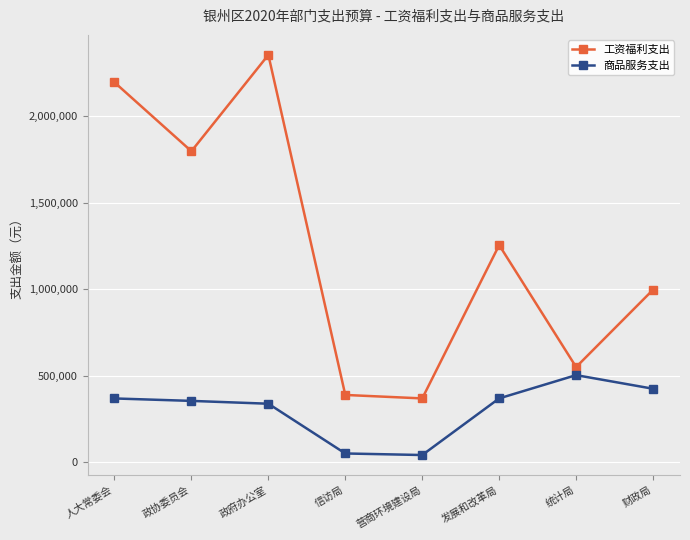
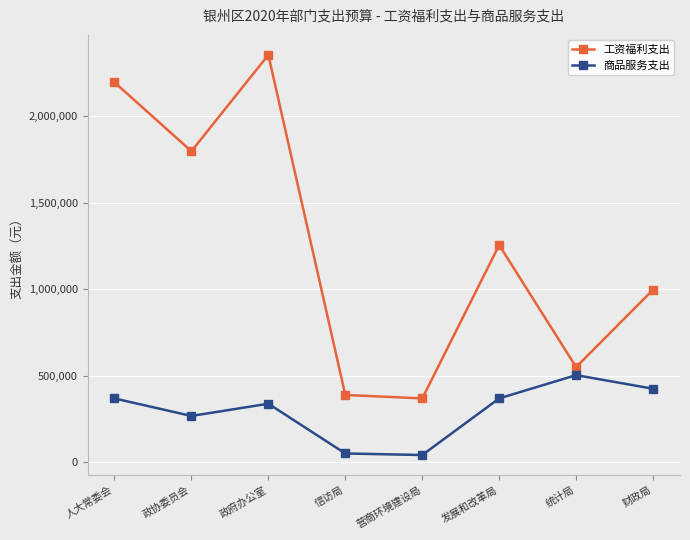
  {
    "工资福利支出": {
      "人大常委会": "2,190,000",
      "政协委员会": "1,800,000",
      "政府办公室": "2,350,000",
      "信访局": "390,000",
      "营商环境建设局": "370,000",
      "发展和改革局": "1,250,000",
      "统计局": "550,000",
      "财政局": "1,000,000"
    },
    "商品服务支出": {
      "人大常委会": "370,000",
-     "政协委员会": "350,000",
+     "政协委员会": "270,000",
      "政府办公室": "340,000",
      "信访局": "50,000",
      "营商环境建设局": "40,000",
      "发展和改革局": "370,000",
      "统计局": "500,000",
      "财政局": "420,000"
    }
  }
